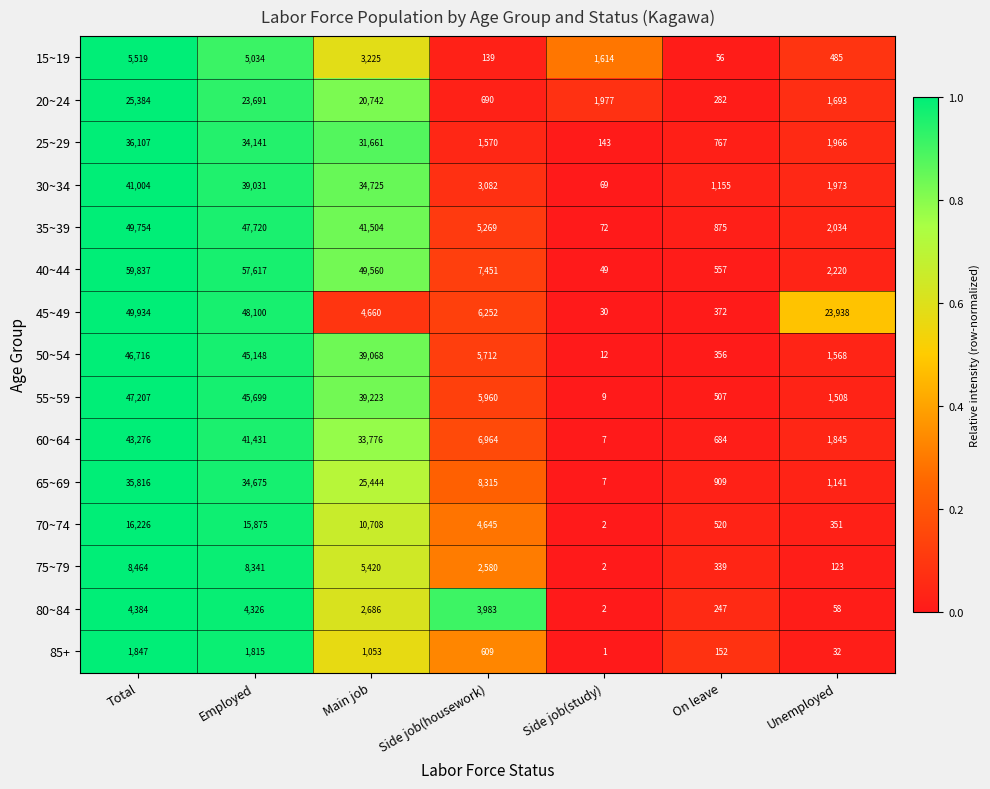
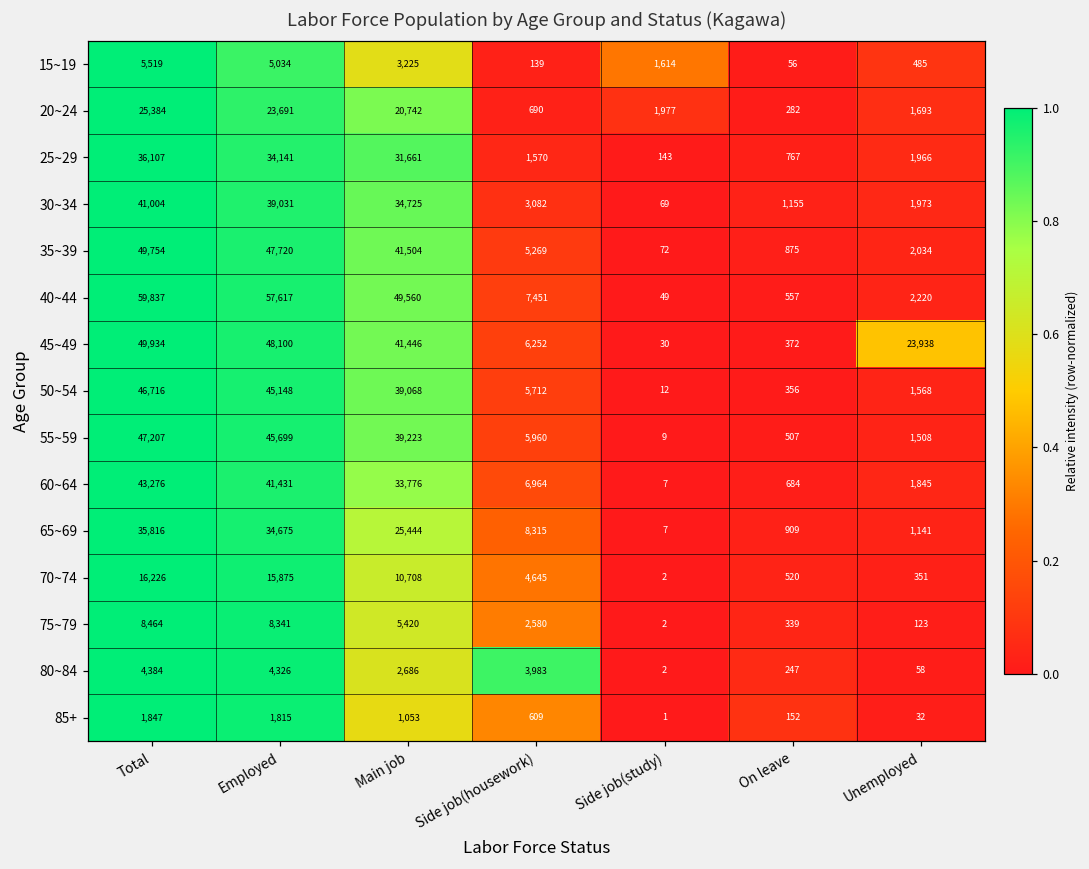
  {
    "15~19": {
      "Total": "5,519",
      "Employed": "5,034",
      "Main job": "3,225",
      "Side job(housework)": "139",
      "Side job(study)": "1,614",
      "On leave": "56",
      "Unemployed": "485"
    },
    "20~24": {
      "Total": "25,384",
      "Employed": "23,691",
      "Main job": "20,742",
      "Side job(housework)": "690",
      "Side job(study)": "1,977",
      "On leave": "282",
      "Unemployed": "1,693"
    },
    "25~29": {
      "Total": "36,107",
      "Employed": "34,141",
      "Main job": "31,661",
      "Side job(housework)": "1,570",
      "Side job(study)": "143",
      "On leave": "767",
      "Unemployed": "1,966"
    },
    "30~34": {
      "Total": "41,004",
      "Employed": "39,031",
      "Main job": "34,725",
      "Side job(housework)": "3,082",
      "Side job(study)": "69",
      "On leave": "1,155",
      "Unemployed": "1,973"
    },
    "35~39": {
      "Total": "49,754",
      "Employed": "47,720",
      "Main job": "41,504",
      "Side job(housework)": "5,269",
      "Side job(study)": "72",
      "On leave": "875",
      "Unemployed": "2,034"
    },
    "40~44": {
      "Total": "59,837",
      "Employed": "57,617",
      "Main job": "49,560",
      "Side job(housework)": "7,451",
      "Side job(study)": "49",
      "On leave": "557",
      "Unemployed": "2,220"
    },
    "45~49": {
      "Total": "49,934",
      "Employed": "48,100",
-     "Main job": "4,660",
+     "Main job": "41,446",
      "Side job(housework)": "6,252",
      "Side job(study)": "30",
      "On leave": "372",
      "Unemployed": "23,938"
    },
    "50~54": {
      "Total": "46,716",
      "Employed": "45,148",
      "Main job": "39,068",
      "Side job(housework)": "5,712",
      "Side job(study)": "12",
      "On leave": "356",
      "Unemployed": "1,568"
    },
    "55~59": {
      "Total": "47,207",
      "Employed": "45,699",
      "Main job": "39,223",
      "Side job(housework)": "5,960",
      "Side job(study)": "9",
      "On leave": "507",
      "Unemployed": "1,508"
    },
    "60~64": {
      "Total": "43,276",
      "Employed": "41,431",
      "Main job": "33,776",
      "Side job(housework)": "6,964",
      "Side job(study)": "7",
      "On leave": "684",
      "Unemployed": "1,845"
    },
    "65~69": {
      "Total": "35,816",
      "Employed": "34,675",
      "Main job": "25,444",
      "Side job(housework)": "8,315",
      "Side job(study)": "7",
      "On leave": "909",
      "Unemployed": "1,141"
    },
    "70~74": {
      "Total": "16,226",
      "Employed": "15,875",
      "Main job": "10,708",
      "Side job(housework)": "4,645",
      "Side job(study)": "2",
      "On leave": "520",
      "Unemployed": "351"
    },
    "75~79": {
      "Total": "8,464",
      "Employed": "8,341",
      "Main job": "5,420",
      "Side job(housework)": "2,580",
      "Side job(study)": "2",
      "On leave": "339",
      "Unemployed": "123"
    },
    "80~84": {
      "Total": "4,384",
      "Employed": "4,326",
      "Main job": "2,686",
      "Side job(housework)": "3,983",
      "Side job(study)": "2",
      "On leave": "247",
      "Unemployed": "58"
    },
    "85+": {
      "Total": "1,847",
      "Employed": "1,815",
      "Main job": "1,053",
      "Side job(housework)": "609",
      "Side job(study)": "1",
      "On leave": "152",
      "Unemployed": "32"
    }
  }
